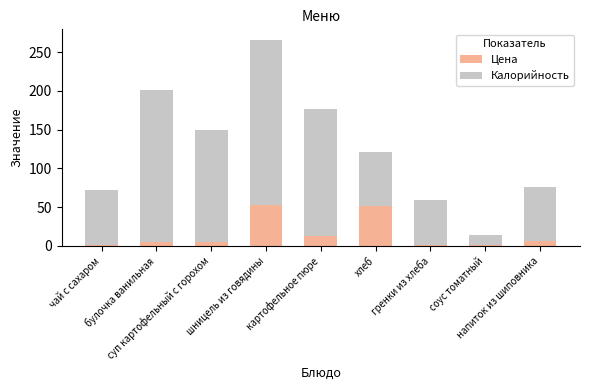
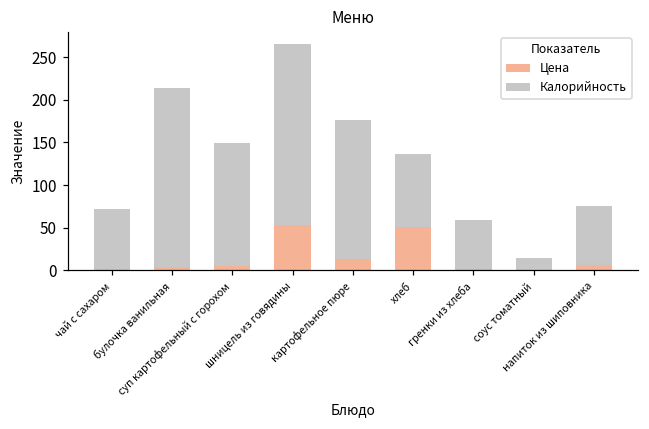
  {
    "Цена": {
      "булочка ванильная": 0,
      "суп картофельный с горохом": 0,
      "шницель из говядины": 50,
      "картофельное пюре": 10,
      "хлеб": 50,
      "напиток из шиповника": 10
    },
    "Калорийность": {
      "чай с сахаром": 70,
-     "булочка ванильная": 200,
+     "булочка ванильная": 210,
      "суп картофельный с горохом": 150,
      "шницель из говядины": 210,
      "картофельное пюре": 160,
-     "хлеб": 70,
+     "хлеб": 90,
      "гренки из хлеба": 60,
      "соус томатный": 10,
      "напиток из шиповника": 70
    }
  }
